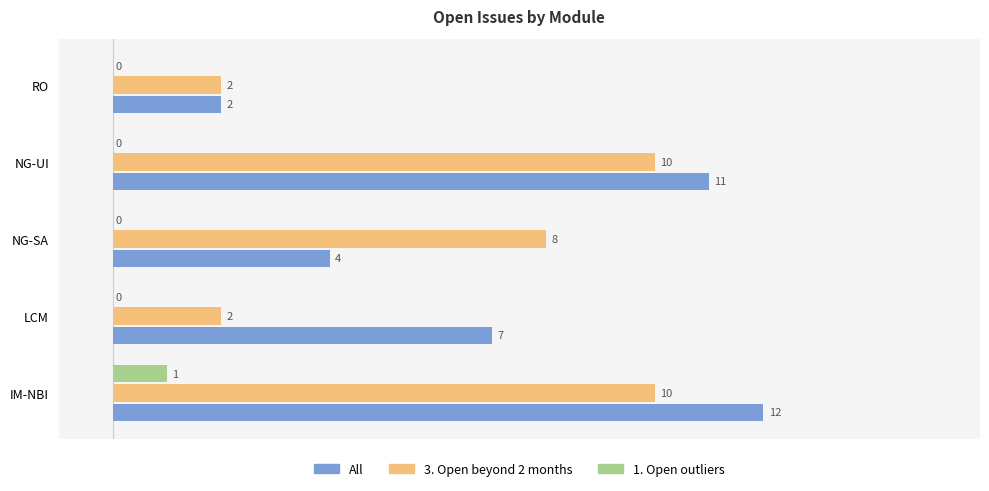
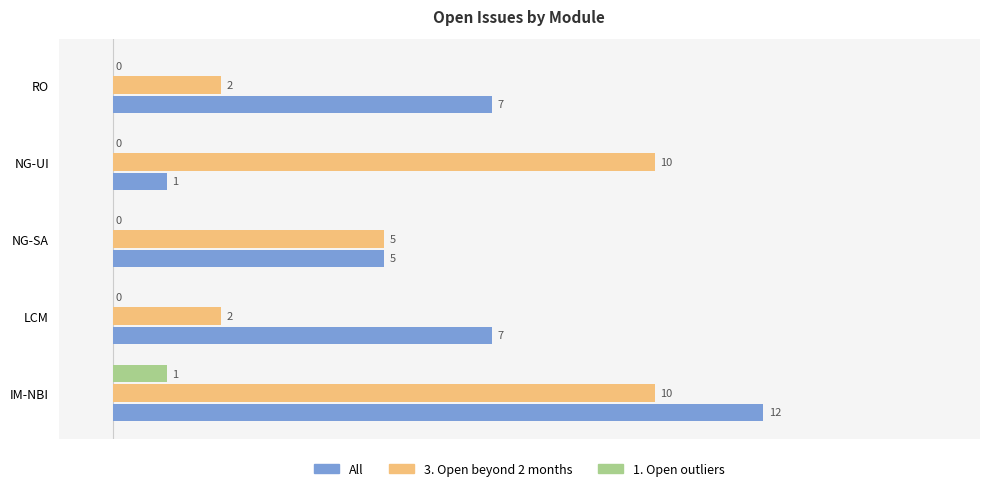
  {
    "All": {
-     "RO": 2,
-     "NG-UI": 11,
-     "NG-SA": 4,
+     "RO": 7,
+     "NG-UI": 1,
+     "NG-SA": 5,
      "LCM": 7,
      "IM-NBI": 12
    },
    "3. Open beyond 2 months": {
      "RO": 2,
      "NG-UI": 10,
-     "NG-SA": 8,
+     "NG-SA": 5,
      "LCM": 2,
      "IM-NBI": 10
    },
    "1. Open outliers": {
      "RO": 0,
      "NG-UI": 0,
      "NG-SA": 0,
      "LCM": 0,
      "IM-NBI": 1
    }
  }
